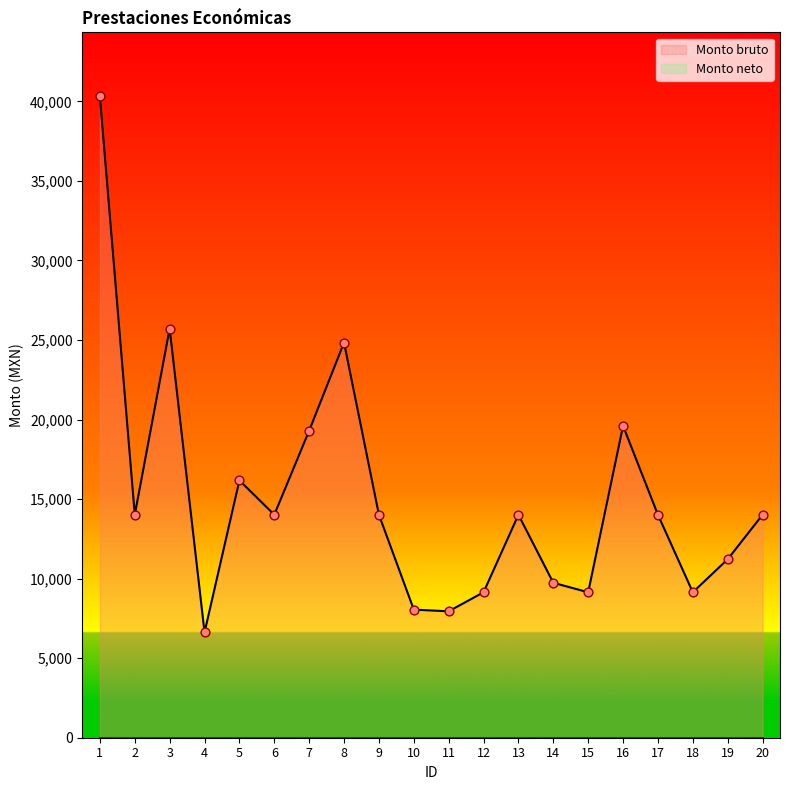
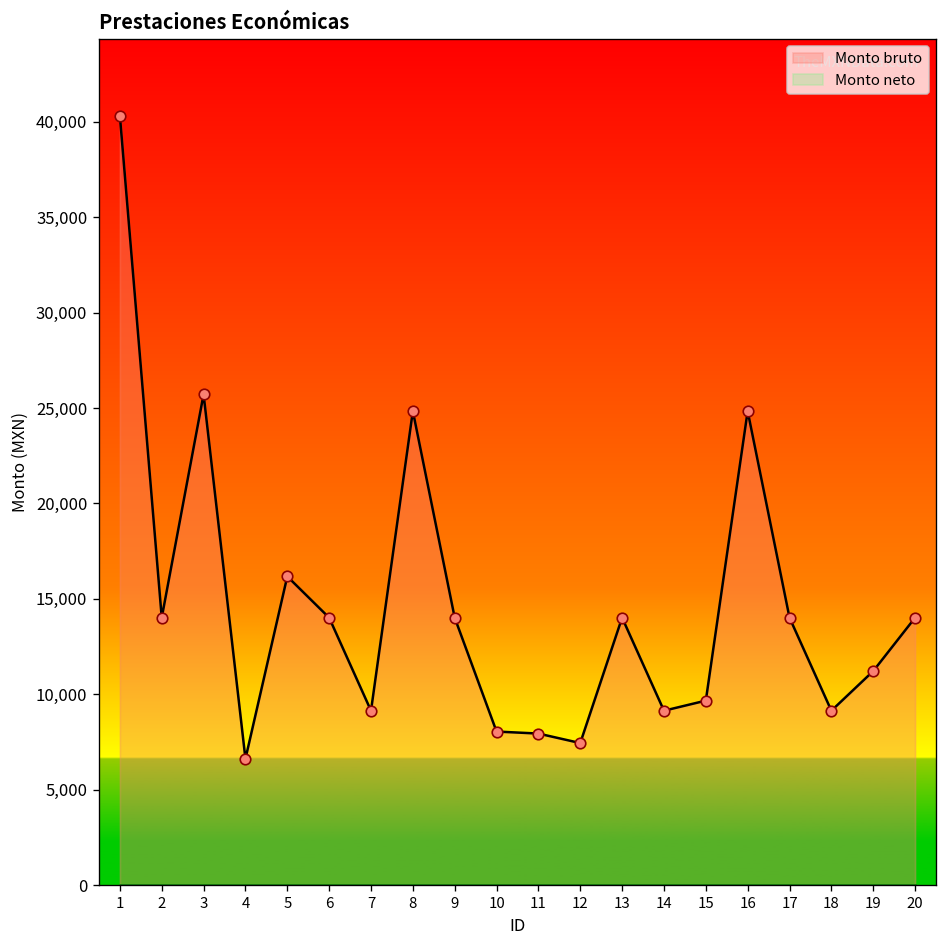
  {
    "Monto bruto": {
      "1": "40,300",
      "2": "14,000",
      "3": "25,700",
      "4": "6,600",
      "5": "16,200",
      "6": "14,000",
-     "7": "19,300",
+     "7": "9,100",
      "8": "24,800",
      "9": "14,000",
      "10": "8,100",
      "11": "7,900",
-     "12": "9,100",
+     "12": "7,400",
      "13": "14,000",
-     "14": "9,700",
-     "15": "9,100",
-     "16": "19,600",
+     "14": "9,100",
+     "15": "9,700",
+     "16": "24,800",
      "17": "14,000",
      "18": "9,100",
      "19": "11,200",
      "20": "14,000"
    },
    "Monto neto": {
      "1": "0",
      "2": "0",
      "3": "0",
      "4": "0",
      "5": "0",
      "6": "0",
      "7": "0",
      "8": "0",
      "9": "0",
      "10": "0",
      "11": "0",
      "12": "0",
      "13": "0",
      "14": "0",
      "15": "0",
      "16": "0",
      "17": "0",
      "18": "0",
      "19": "0",
      "20": "0"
    }
  }
